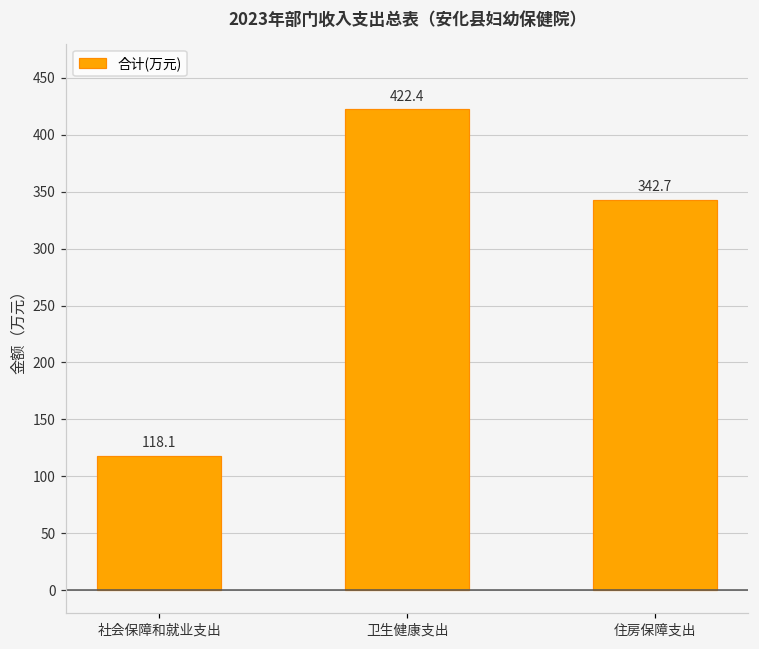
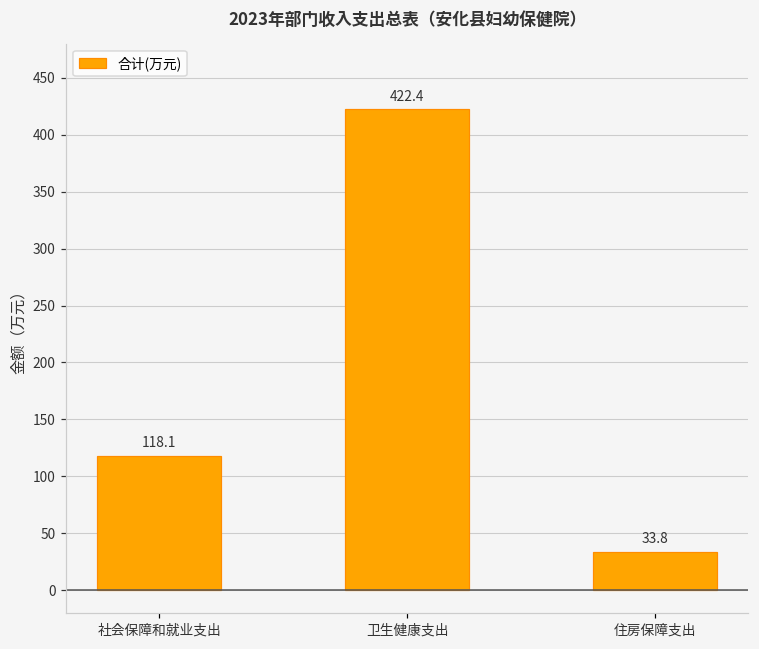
  {
    "社会保障和就业支出": 118.1,
    "卫生健康支出": 422.4,
-   "住房保障支出": 342.7
+   "住房保障支出": 33.8
  }
